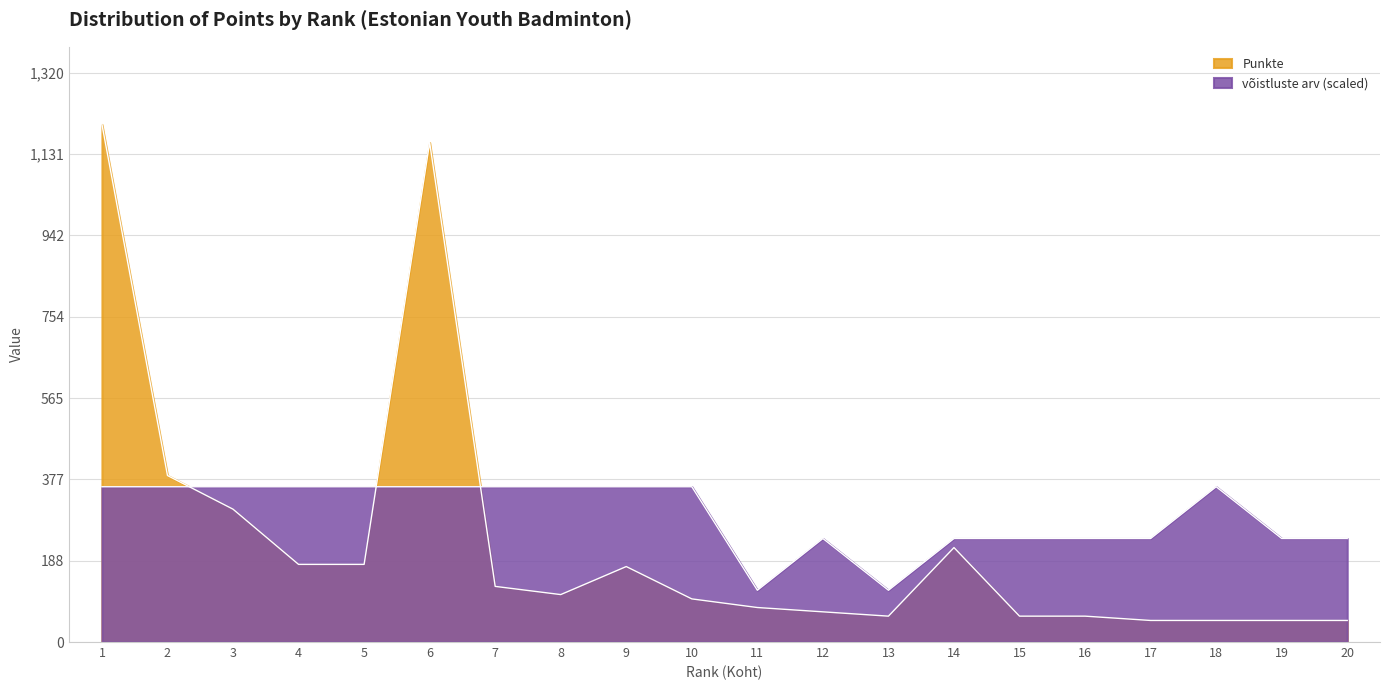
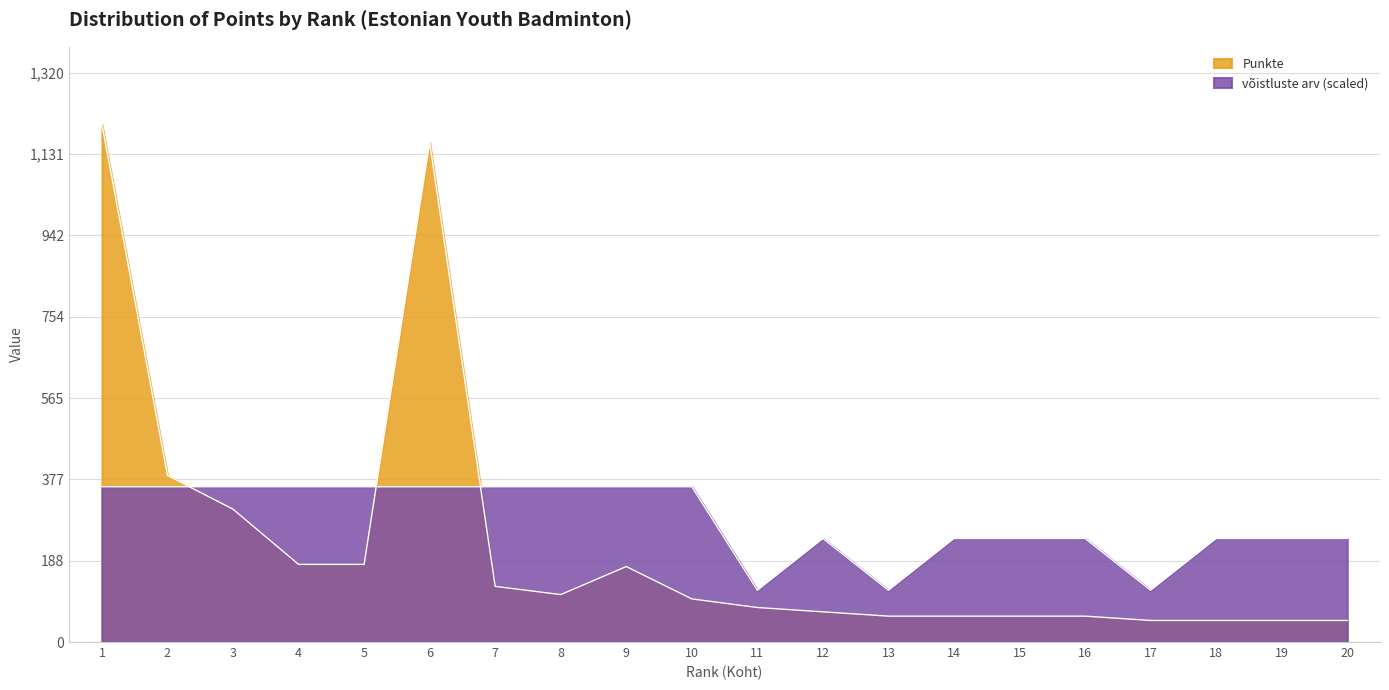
  {
    "Punkte": {
      "1": "1,200",
      "2": "390",
      "3": "310",
      "4": "180",
      "5": "180",
      "6": "1,160",
      "7": "130",
      "8": "110",
      "9": "180",
      "10": "100",
      "11": "80",
      "12": "70",
      "13": "60",
-     "14": "220",
+     "14": "60",
      "15": "60",
      "16": "60",
      "17": "50",
      "18": "50",
      "19": "50",
      "20": "50"
    },
    "võistluste arv (scaled)": {
      "1": "360",
      "2": "360",
      "3": "360",
      "4": "360",
      "5": "360",
      "6": "360",
      "7": "360",
      "8": "360",
      "9": "360",
      "10": "360",
      "11": "120",
      "12": "240",
      "13": "120",
      "14": "240",
      "15": "240",
      "16": "240",
-     "17": "240",
-     "18": "360",
+     "17": "120",
+     "18": "240",
      "19": "240",
      "20": "240"
    }
  }
